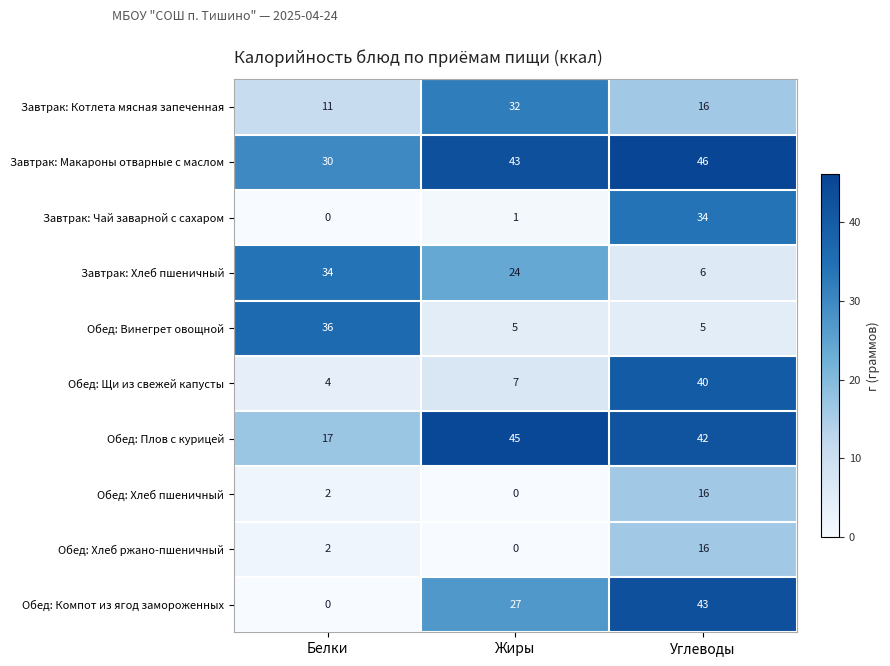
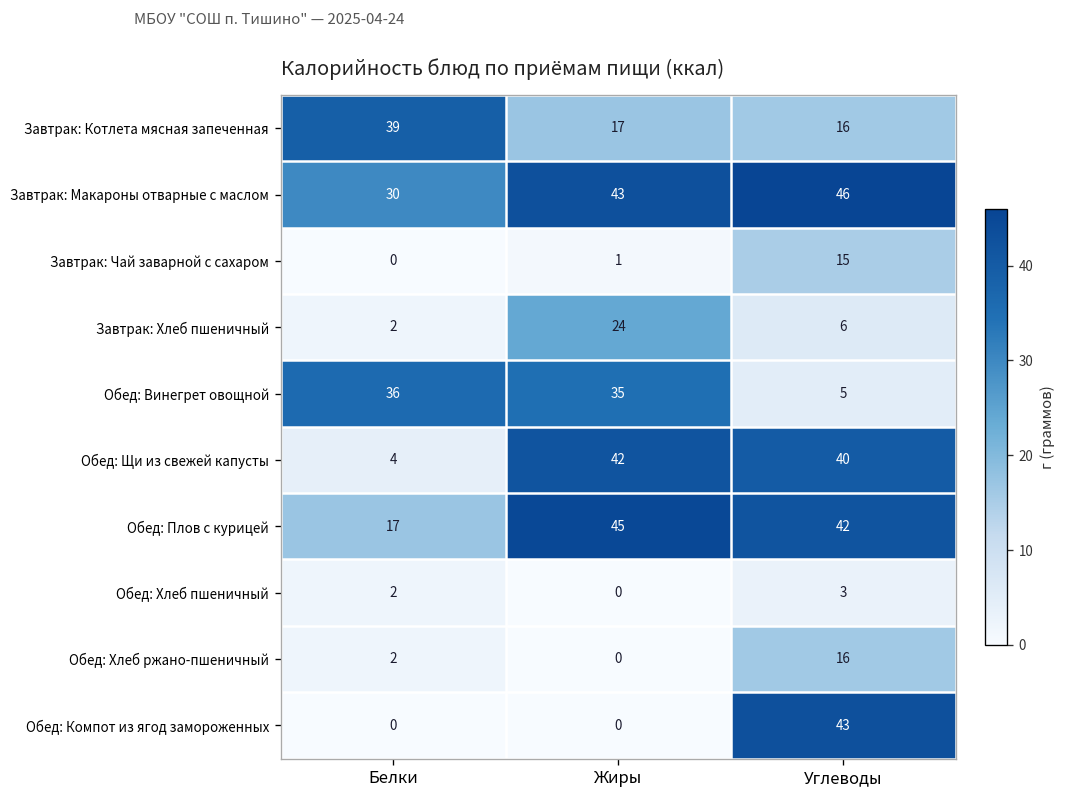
  {
    "Завтрак: Котлета мясная запеченная": {
-     "Белки": 11,
-     "Жиры": 32,
+     "Белки": 39,
+     "Жиры": 17,
      "Углеводы": 16
    },
    "Завтрак: Макароны отварные с маслом": {
      "Белки": 30,
      "Жиры": 43,
      "Углеводы": 46
    },
    "Завтрак: Чай заварной с сахаром": {
      "Белки": 0,
      "Жиры": 1,
-     "Углеводы": 34
+     "Углеводы": 15
    },
    "Завтрак: Хлеб пшеничный": {
-     "Белки": 34,
+     "Белки": 2,
      "Жиры": 24,
      "Углеводы": 6
    },
    "Обед: Винегрет овощной": {
      "Белки": 36,
-     "Жиры": 5,
+     "Жиры": 35,
      "Углеводы": 5
    },
    "Обед: Щи из свежей капусты": {
      "Белки": 4,
-     "Жиры": 7,
+     "Жиры": 42,
      "Углеводы": 40
    },
    "Обед: Плов с курицей": {
      "Белки": 17,
      "Жиры": 45,
      "Углеводы": 42
    },
    "Обед: Хлеб пшеничный": {
      "Белки": 2,
      "Жиры": 0,
-     "Углеводы": 16
+     "Углеводы": 3
    },
    "Обед: Хлеб ржано-пшеничный": {
      "Белки": 2,
      "Жиры": 0,
      "Углеводы": 16
    },
    "Обед: Компот из ягод замороженных": {
      "Белки": 0,
-     "Жиры": 27,
+     "Жиры": 0,
      "Углеводы": 43
    }
  }
